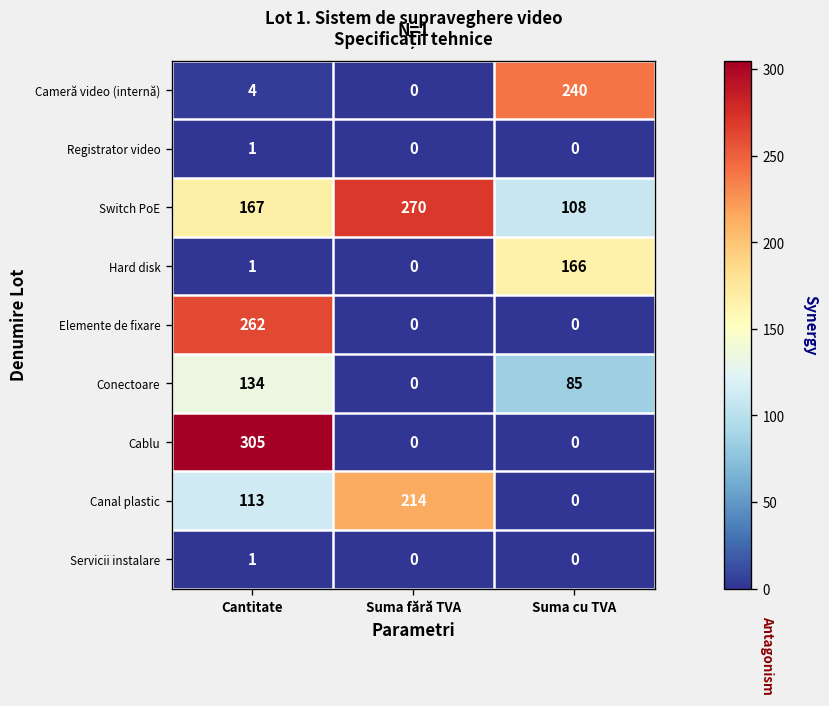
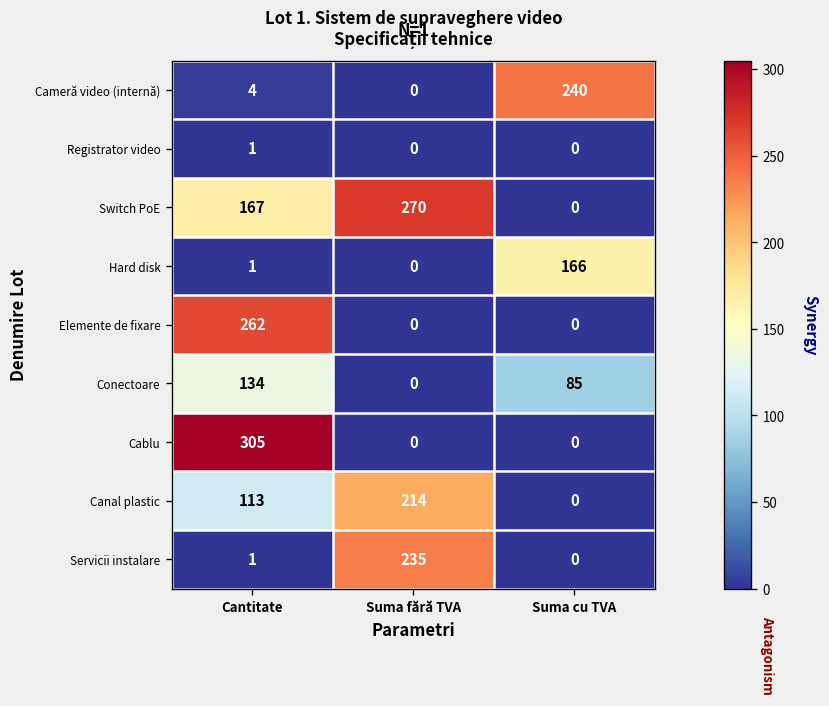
  {
    "Cameră video (internă)": {
      "Cantitate": 4,
      "Suma fără TVA": 0,
      "Suma cu TVA": 240
    },
    "Registrator video": {
      "Cantitate": 1,
      "Suma fără TVA": 0,
      "Suma cu TVA": 0
    },
    "Switch PoE": {
      "Cantitate": 167,
      "Suma fără TVA": 270,
-     "Suma cu TVA": 108
+     "Suma cu TVA": 0
    },
    "Hard disk": {
      "Cantitate": 1,
      "Suma fără TVA": 0,
      "Suma cu TVA": 166
    },
    "Elemente de fixare": {
      "Cantitate": 262,
      "Suma fără TVA": 0,
      "Suma cu TVA": 0
    },
    "Conectoare": {
      "Cantitate": 134,
      "Suma fără TVA": 0,
      "Suma cu TVA": 85
    },
    "Cablu": {
      "Cantitate": 305,
      "Suma fără TVA": 0,
      "Suma cu TVA": 0
    },
    "Canal plastic": {
      "Cantitate": 113,
      "Suma fără TVA": 214,
      "Suma cu TVA": 0
    },
    "Servicii instalare": {
      "Cantitate": 1,
-     "Suma fără TVA": 0,
+     "Suma fără TVA": 235,
      "Suma cu TVA": 0
    }
  }
